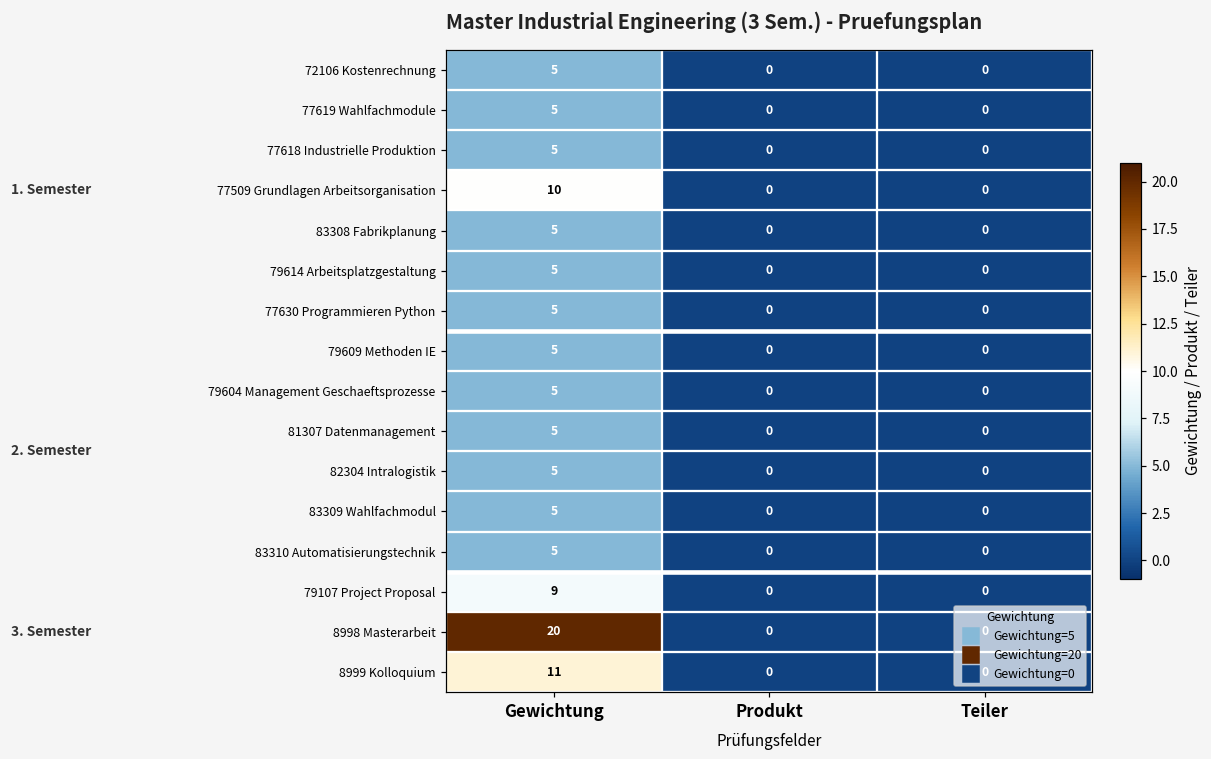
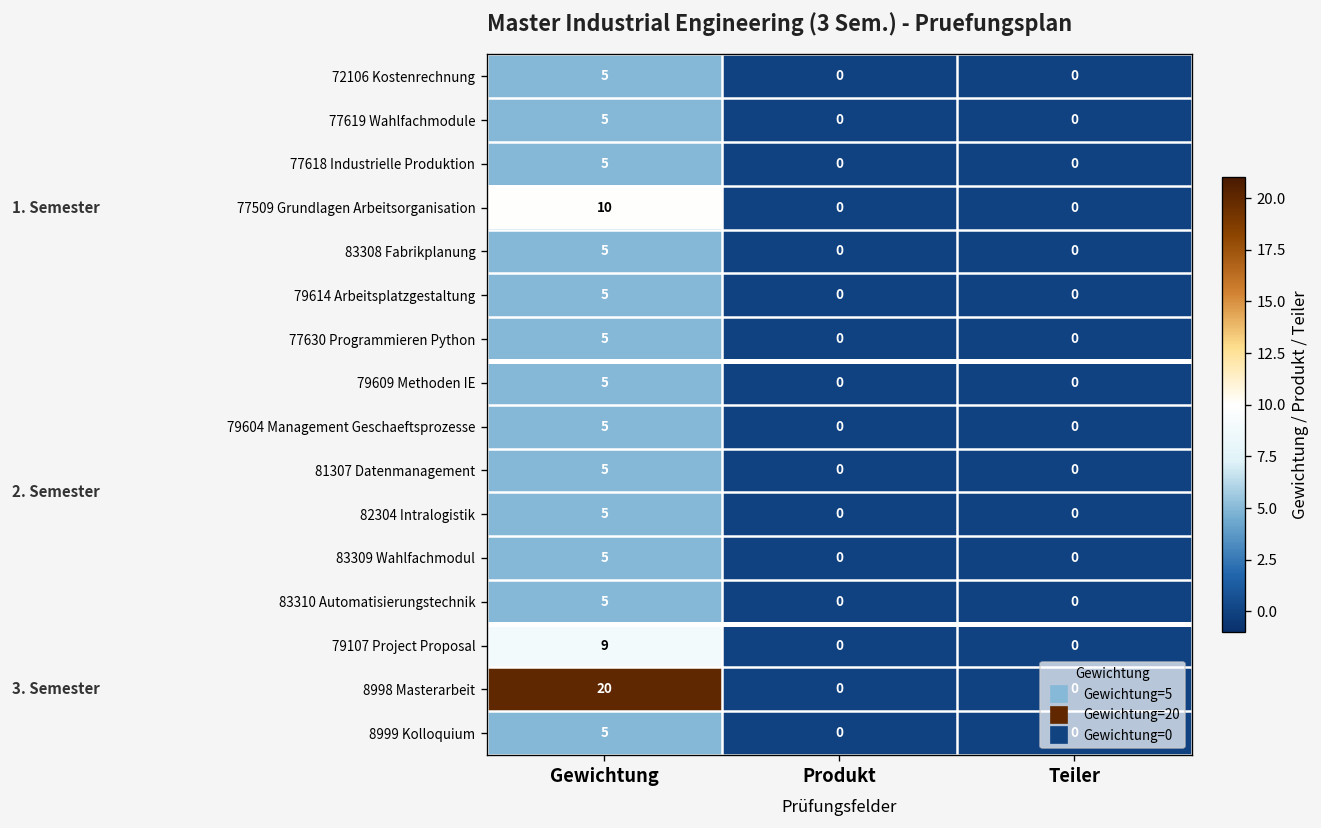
  {
    "72106 Kostenrechnung": {
      "Gewichtung": 5,
      "Produkt": 0,
      "Teiler": 0
    },
    "77619 Wahlfachmodule": {
      "Gewichtung": 5,
      "Produkt": 0,
      "Teiler": 0
    },
    "77618 Industrielle Produktion": {
      "Gewichtung": 5,
      "Produkt": 0,
      "Teiler": 0
    },
    "77509 Grundlagen Arbeitsorganisation": {
      "Gewichtung": 10,
      "Produkt": 0,
      "Teiler": 0
    },
    "83308 Fabrikplanung": {
      "Gewichtung": 5,
      "Produkt": 0,
      "Teiler": 0
    },
    "79614 Arbeitsplatzgestaltung": {
      "Gewichtung": 5,
      "Produkt": 0,
      "Teiler": 0
    },
    "77630 Programmieren Python": {
      "Gewichtung": 5,
      "Produkt": 0,
      "Teiler": 0
    },
    "79609 Methoden IE": {
      "Gewichtung": 5,
      "Produkt": 0,
      "Teiler": 0
    },
    "79604 Management Geschaeftsprozesse": {
      "Gewichtung": 5,
      "Produkt": 0,
      "Teiler": 0
    },
    "81307 Datenmanagement": {
      "Gewichtung": 5,
      "Produkt": 0,
      "Teiler": 0
    },
    "82304 Intralogistik": {
      "Gewichtung": 5,
      "Produkt": 0,
      "Teiler": 0
    },
    "83309 Wahlfachmodul": {
      "Gewichtung": 5,
      "Produkt": 0,
      "Teiler": 0
    },
    "83310 Automatisierungstechnik": {
      "Gewichtung": 5,
      "Produkt": 0,
      "Teiler": 0
    },
    "79107 Project Proposal": {
      "Gewichtung": 9,
      "Produkt": 0,
      "Teiler": 0
    },
    "8998 Masterarbeit": {
      "Gewichtung": 20,
      "Produkt": 0
    },
    "8999 Kolloquium": {
-     "Gewichtung": 11,
+     "Gewichtung": 5,
      "Produkt": 0
    }
  }
